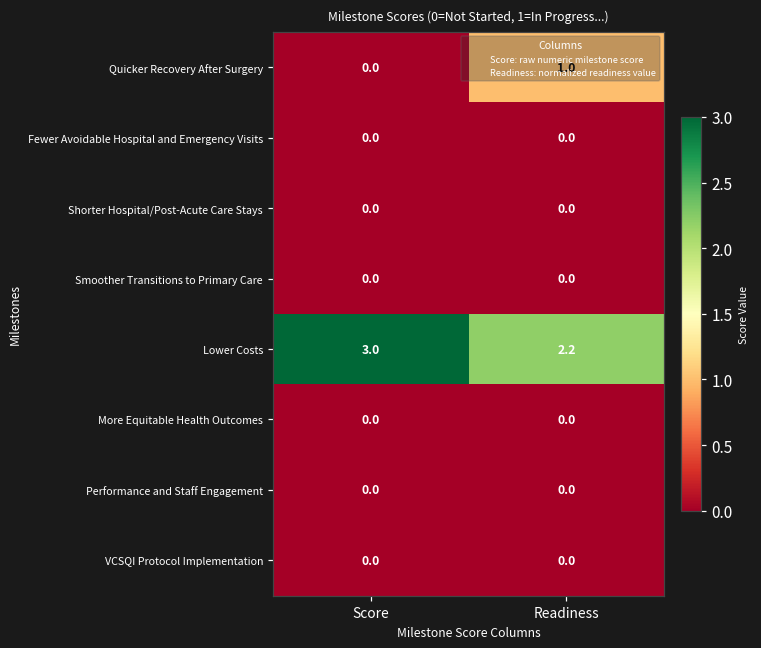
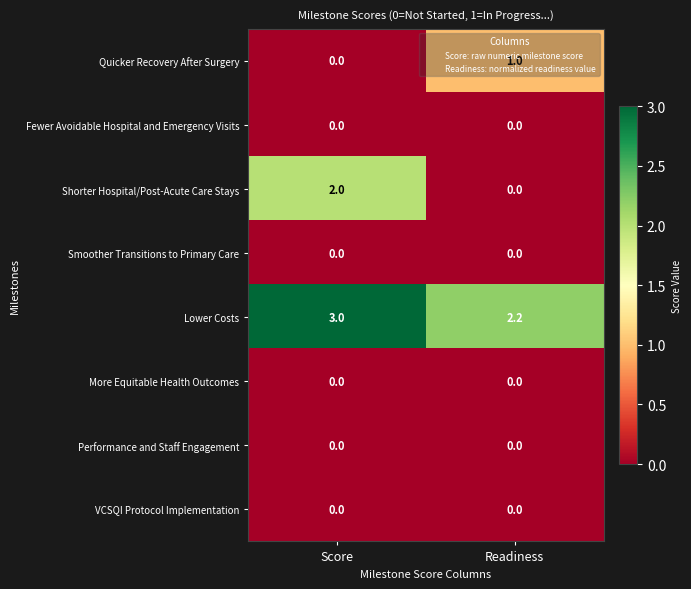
  {
    "Quicker Recovery After Surgery": {
      "Score": 0.0
    },
    "Fewer Avoidable Hospital and Emergency Visits": {
      "Score": 0.0,
      "Readiness": 0.0
    },
    "Shorter Hospital/Post-Acute Care Stays": {
-     "Score": 0.0,
+     "Score": 2.0,
      "Readiness": 0.0
    },
    "Smoother Transitions to Primary Care": {
      "Score": 0.0,
      "Readiness": 0.0
    },
    "Lower Costs": {
      "Score": 3.0,
      "Readiness": 2.2
    },
    "More Equitable Health Outcomes": {
      "Score": 0.0,
      "Readiness": 0.0
    },
    "Performance and Staff Engagement": {
      "Score": 0.0,
      "Readiness": 0.0
    },
    "VCSQI Protocol Implementation": {
      "Score": 0.0,
      "Readiness": 0.0
    }
  }
